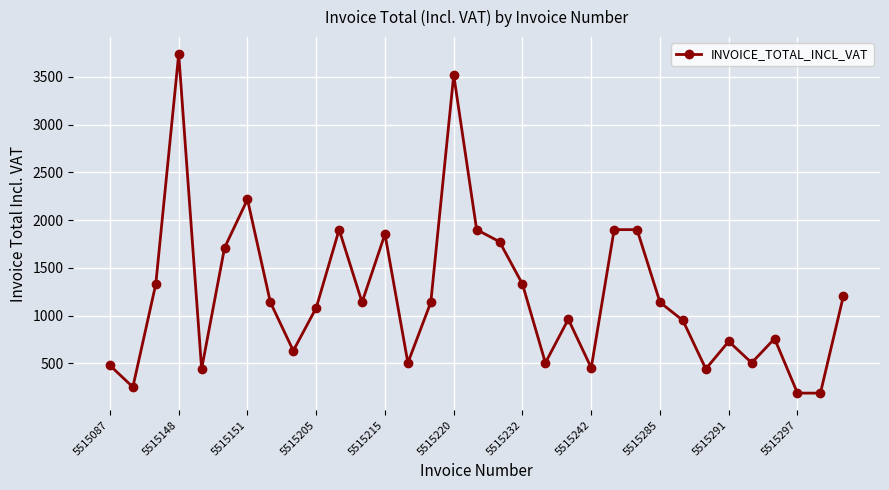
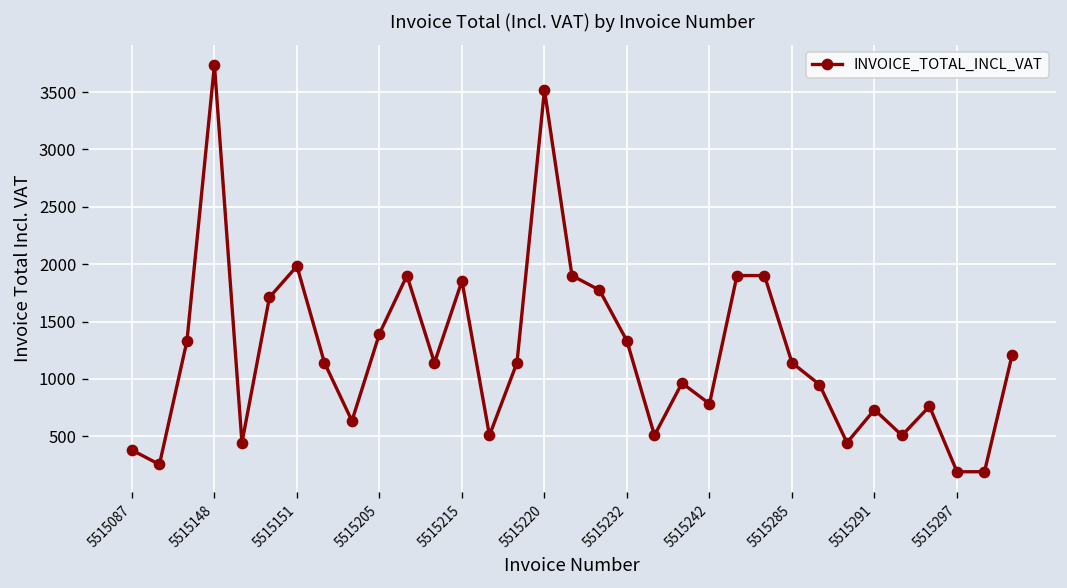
  {
-   "5515087": 500,
+   "5515087": 400,
    "5515148": 3700,
-   "5515151": 2200,
-   "5515205": 1100,
+   "5515151": 2000,
+   "5515205": 1400,
    "5515215": 1900,
    "5515220": 3500,
    "5515232": 1300,
-   "5515242": 500,
+   "5515242": 800,
    "5515285": 1100,
    "5515291": 700,
    "5515297": 200
  }
